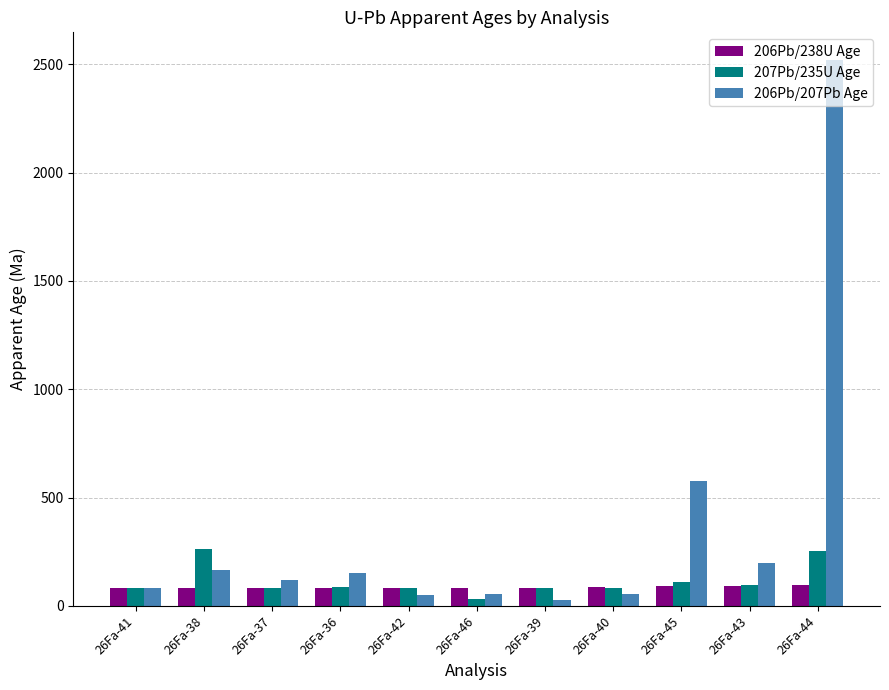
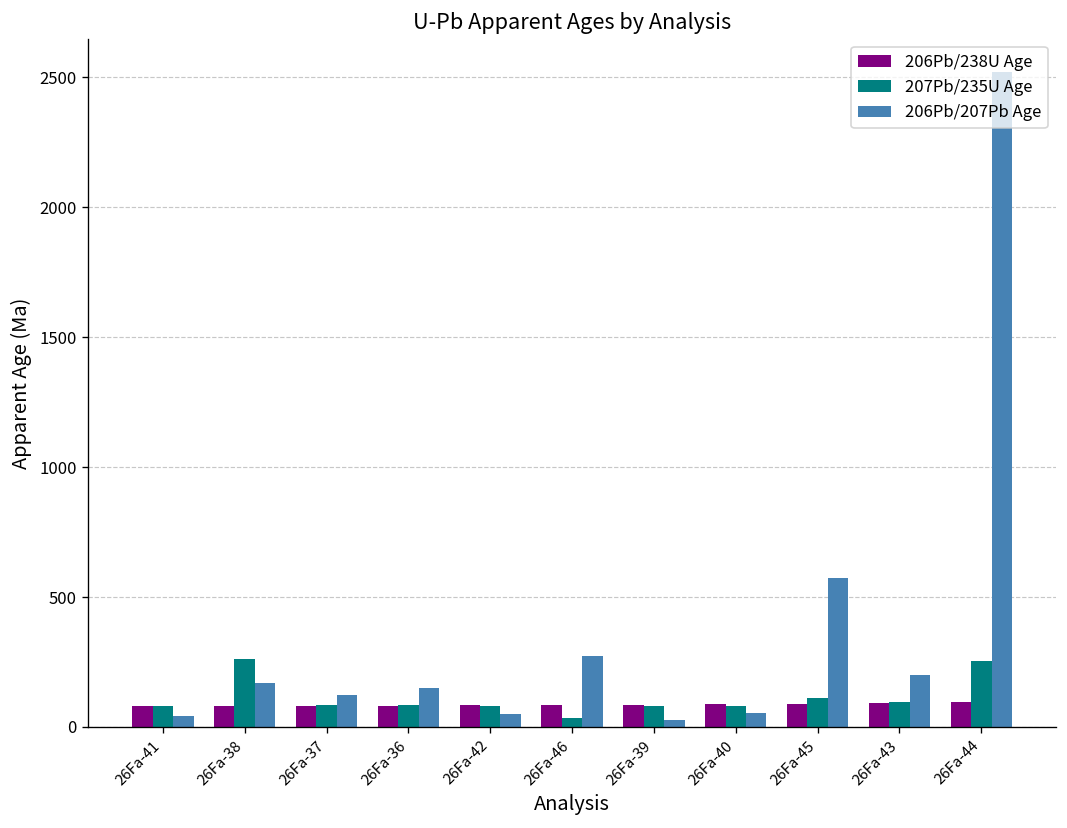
  {
    "206Pb/238U Age": {
      "26Fa-41": 80,
      "26Fa-38": 80,
      "26Fa-37": 80,
      "26Fa-36": 80,
      "26Fa-42": 80,
      "26Fa-46": 80,
      "26Fa-39": 80,
      "26Fa-40": 90,
      "26Fa-45": 90,
      "26Fa-43": 90,
      "26Fa-44": 100
    },
    "207Pb/235U Age": {
      "26Fa-41": 80,
      "26Fa-38": 260,
      "26Fa-37": 80,
      "26Fa-36": 80,
      "26Fa-42": 80,
      "26Fa-46": 30,
      "26Fa-39": 80,
      "26Fa-40": 80,
      "26Fa-45": 110,
      "26Fa-43": 100,
      "26Fa-44": 250
    },
    "206Pb/207Pb Age": {
-     "26Fa-41": 80,
+     "26Fa-41": 40,
      "26Fa-38": 170,
      "26Fa-37": 120,
      "26Fa-36": 150,
      "26Fa-42": 50,
-     "26Fa-46": 50,
+     "26Fa-46": 270,
      "26Fa-39": 30,
      "26Fa-40": 50,
      "26Fa-45": 570,
      "26Fa-43": 200
    }
  }
